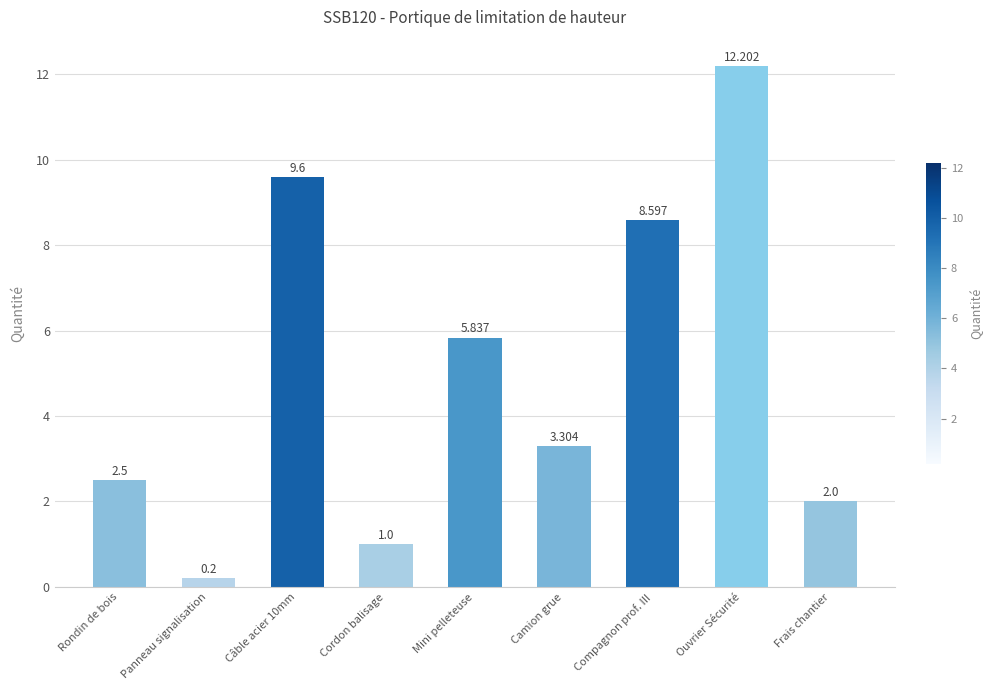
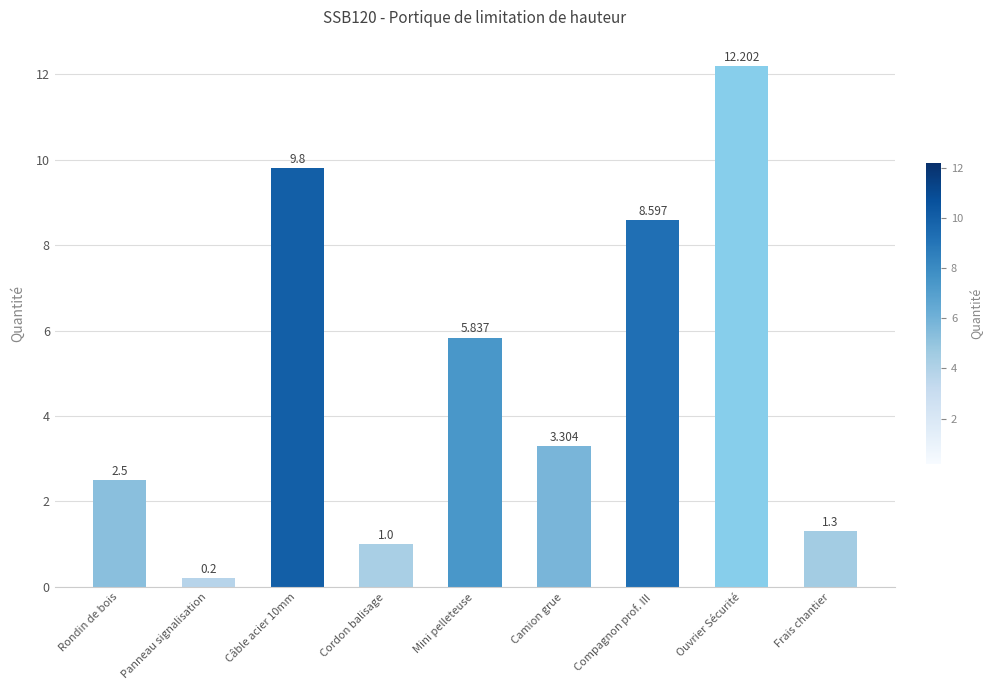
  {
    "Rondin de bois": 2.5,
    "Panneau signalisation": 0.2,
-   "Câble acier 10mm": 9.6,
+   "Câble acier 10mm": 9.8,
    "Cordon balisage": 1.0,
    "Mini pelleteuse": 5.837,
    "Camion grue": 3.304,
    "Compagnon prof. III": 8.597,
    "Ouvrier Sécurité": 12.202,
-   "Frais chantier": 2.0
+   "Frais chantier": 1.3
  }
